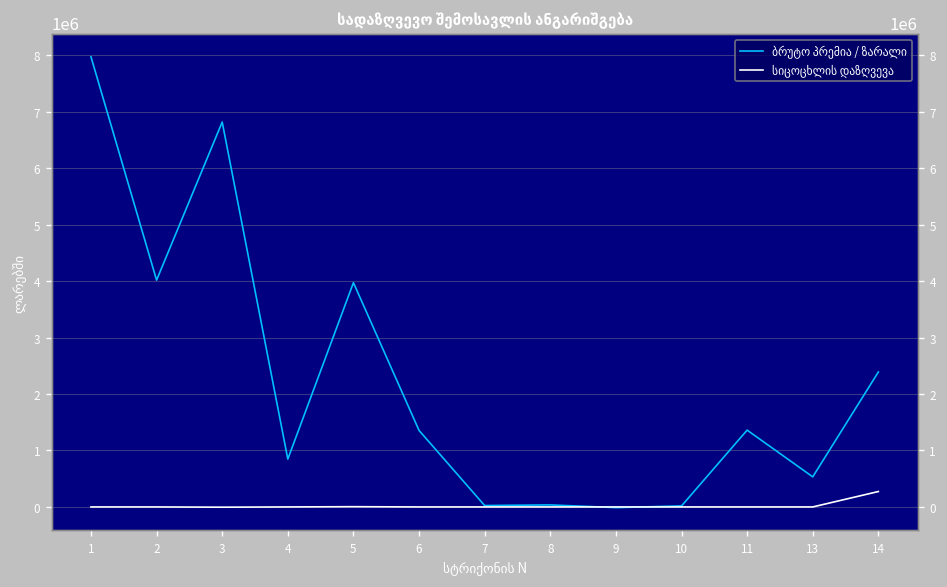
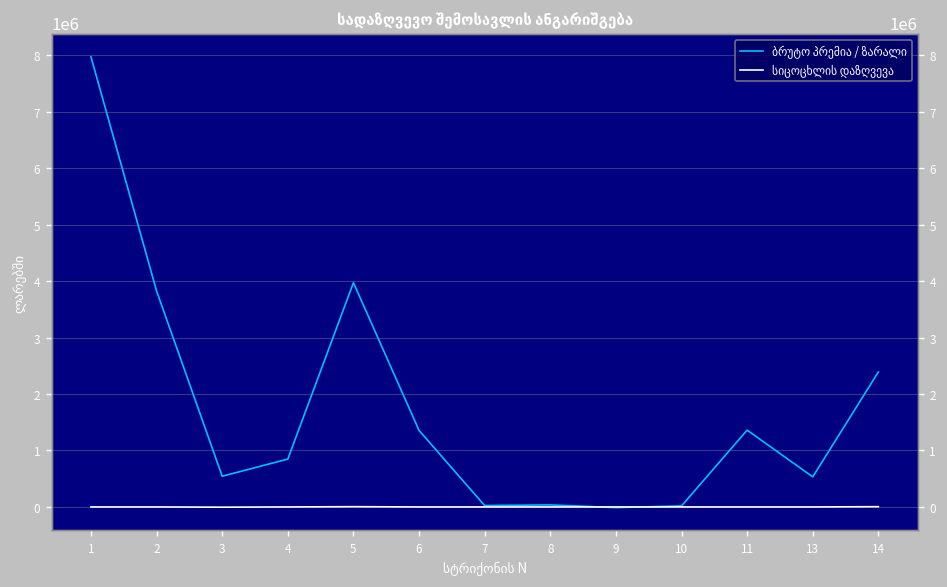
  {
    "ბრუტო პრემია / ზარალი": {
      "1": 8000000,
-     "2": 4000000,
-     "3": 6800000,
+     "2": 3800000,
+     "3": 500000,
      "4": 800000,
      "5": 4000000,
      "6": 1400000,
      "11": 1400000,
      "13": 500000,
      "14": 2400000
    },
    "სიცოცხლის დაზღვევა": {
      "1": 0,
      "2": 0,
      "3": 0,
      "4": 0,
      "5": 0,
      "6": 0,
      "11": 0,
      "13": 0,
-     "14": 300000
+     "14": 0
    }
  }
